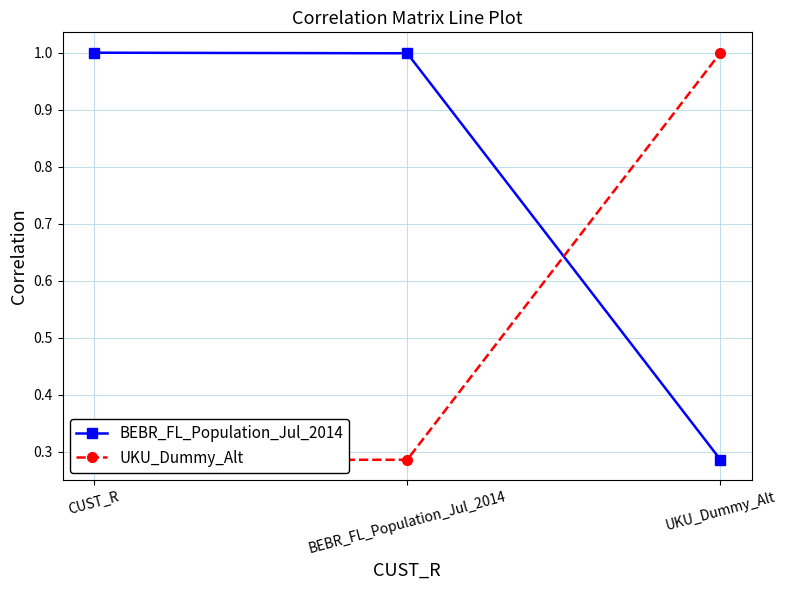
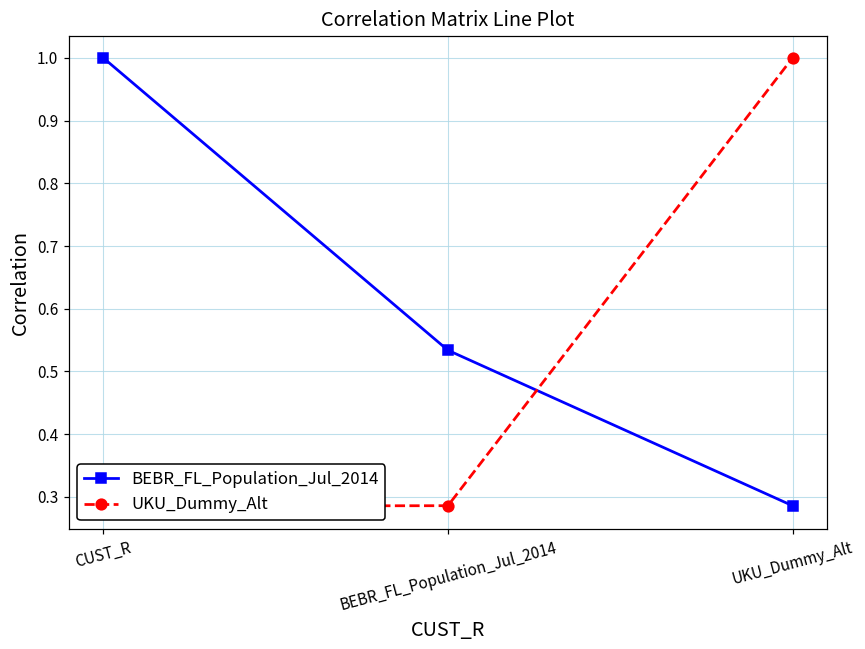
  {
    "BEBR_FL_Population_Jul_2014": {
      "CUST_R": 1.00,
-     "BEBR_FL_Population_Jul_2014": 1.00,
+     "BEBR_FL_Population_Jul_2014": 0.53,
      "UKU_Dummy_Alt": 0.29
    },
    "UKU_Dummy_Alt": {
      "BEBR_FL_Population_Jul_2014": 0.29,
      "UKU_Dummy_Alt": 1.00
    }
  }
